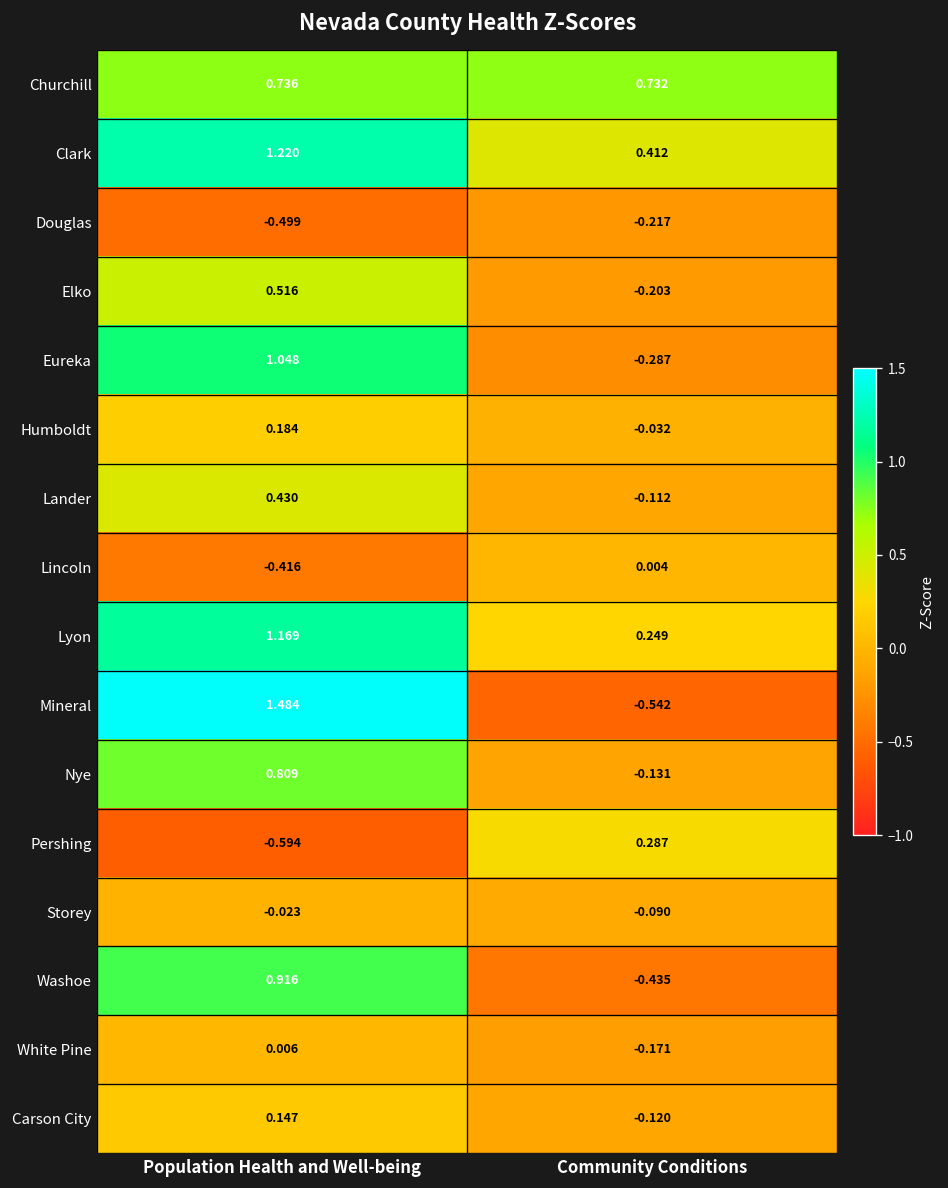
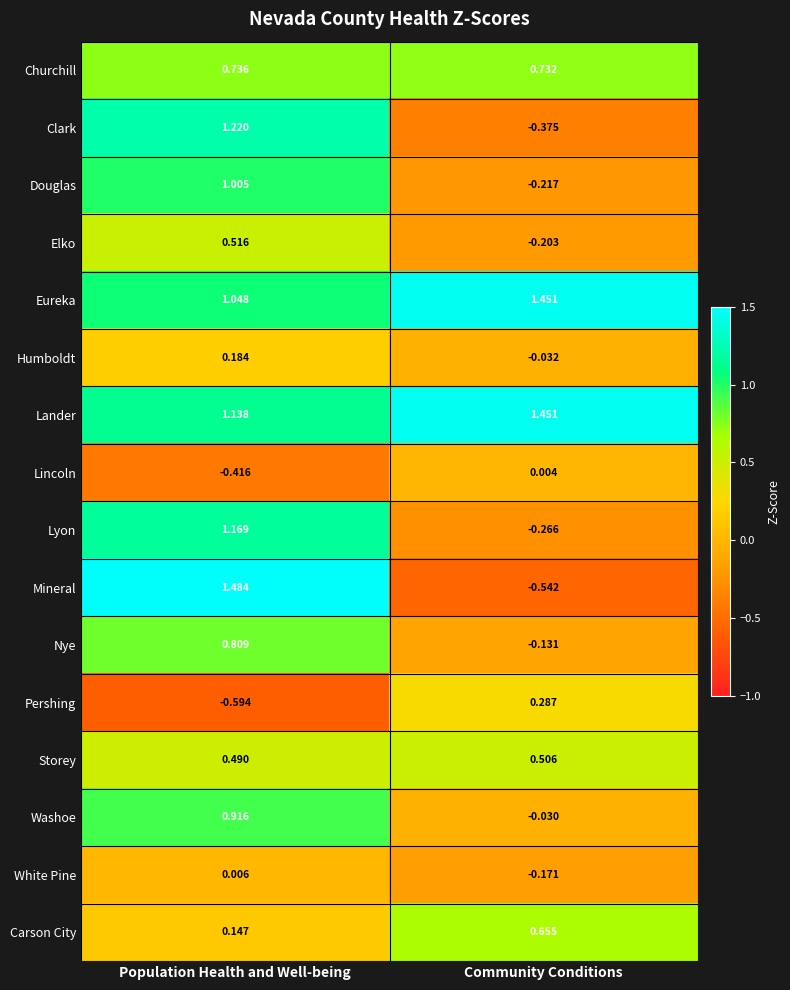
  {
    "Churchill": {
      "Population Health and Well-being": 0.736,
      "Community Conditions": 0.732
    },
    "Clark": {
      "Population Health and Well-being": 1.220,
-     "Community Conditions": 0.412
+     "Community Conditions": -0.375
    },
    "Douglas": {
-     "Population Health and Well-being": -0.499,
+     "Population Health and Well-being": 1.005,
      "Community Conditions": -0.217
    },
    "Elko": {
      "Population Health and Well-being": 0.516,
      "Community Conditions": -0.203
    },
    "Eureka": {
      "Population Health and Well-being": 1.048,
-     "Community Conditions": -0.287
+     "Community Conditions": 1.451
    },
    "Humboldt": {
      "Population Health and Well-being": 0.184,
      "Community Conditions": -0.032
    },
    "Lander": {
-     "Population Health and Well-being": 0.430,
-     "Community Conditions": -0.112
+     "Population Health and Well-being": 1.138,
+     "Community Conditions": 1.451
    },
    "Lincoln": {
      "Population Health and Well-being": -0.416,
      "Community Conditions": 0.004
    },
    "Lyon": {
      "Population Health and Well-being": 1.169,
-     "Community Conditions": 0.249
+     "Community Conditions": -0.266
    },
    "Mineral": {
      "Population Health and Well-being": 1.484,
      "Community Conditions": -0.542
    },
    "Nye": {
      "Population Health and Well-being": 0.809,
      "Community Conditions": -0.131
    },
    "Pershing": {
      "Population Health and Well-being": -0.594,
      "Community Conditions": 0.287
    },
    "Storey": {
-     "Population Health and Well-being": -0.023,
-     "Community Conditions": -0.090
+     "Population Health and Well-being": 0.490,
+     "Community Conditions": 0.506
    },
    "Washoe": {
      "Population Health and Well-being": 0.916,
-     "Community Conditions": -0.435
+     "Community Conditions": -0.030
    },
    "White Pine": {
      "Population Health and Well-being": 0.006,
      "Community Conditions": -0.171
    },
    "Carson City": {
      "Population Health and Well-being": 0.147,
-     "Community Conditions": -0.120
+     "Community Conditions": 0.655
    }
  }
